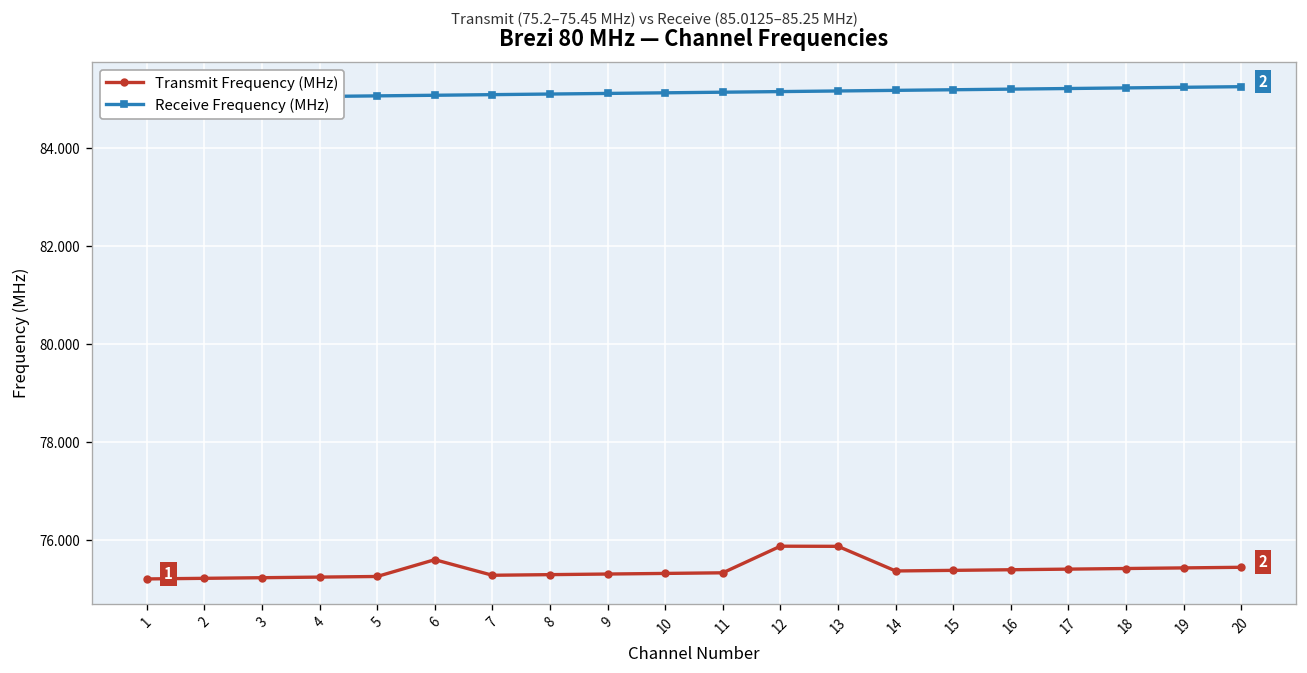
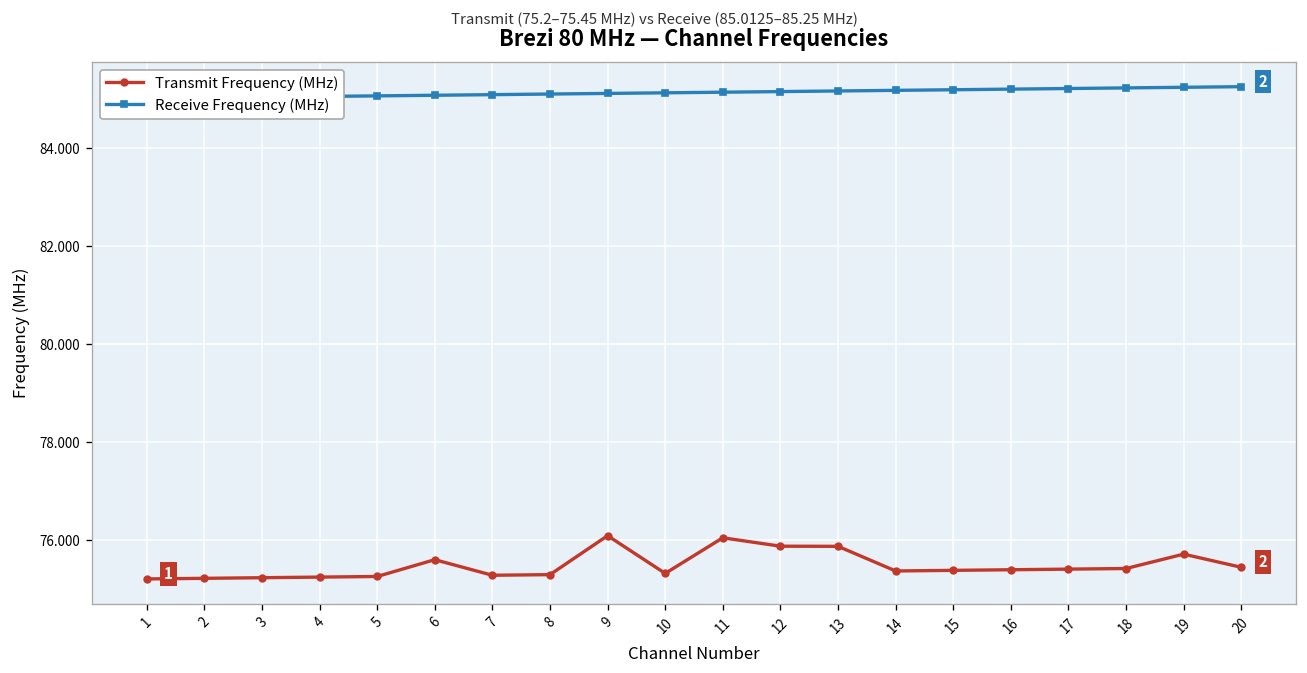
  {
    "Transmit Frequency (MHz)": {
      "2": 75.2,
      "3": 75.2,
      "4": 75.3,
      "5": 75.3,
      "6": 75.6,
      "7": 75.3,
      "8": 75.3,
-     "9": 75.3,
+     "9": 76.1,
      "10": 75.3,
-     "11": 75.3,
+     "11": 76.1,
      "12": 75.9,
      "13": 75.9,
      "14": 75.4,
      "15": 75.4,
      "16": 75.4,
      "17": 75.4,
      "18": 75.4,
-     "19": 75.4
+     "19": 75.7
    },
    "Receive Frequency (MHz)": {
      "5": 85.1,
      "6": 85.1,
      "7": 85.1,
      "8": 85.1,
      "9": 85.1,
      "10": 85.1,
      "11": 85.1,
      "12": 85.2,
      "13": 85.2,
      "14": 85.2,
      "15": 85.2,
      "16": 85.2,
      "17": 85.2,
      "18": 85.2,
      "19": 85.2
    }
  }
